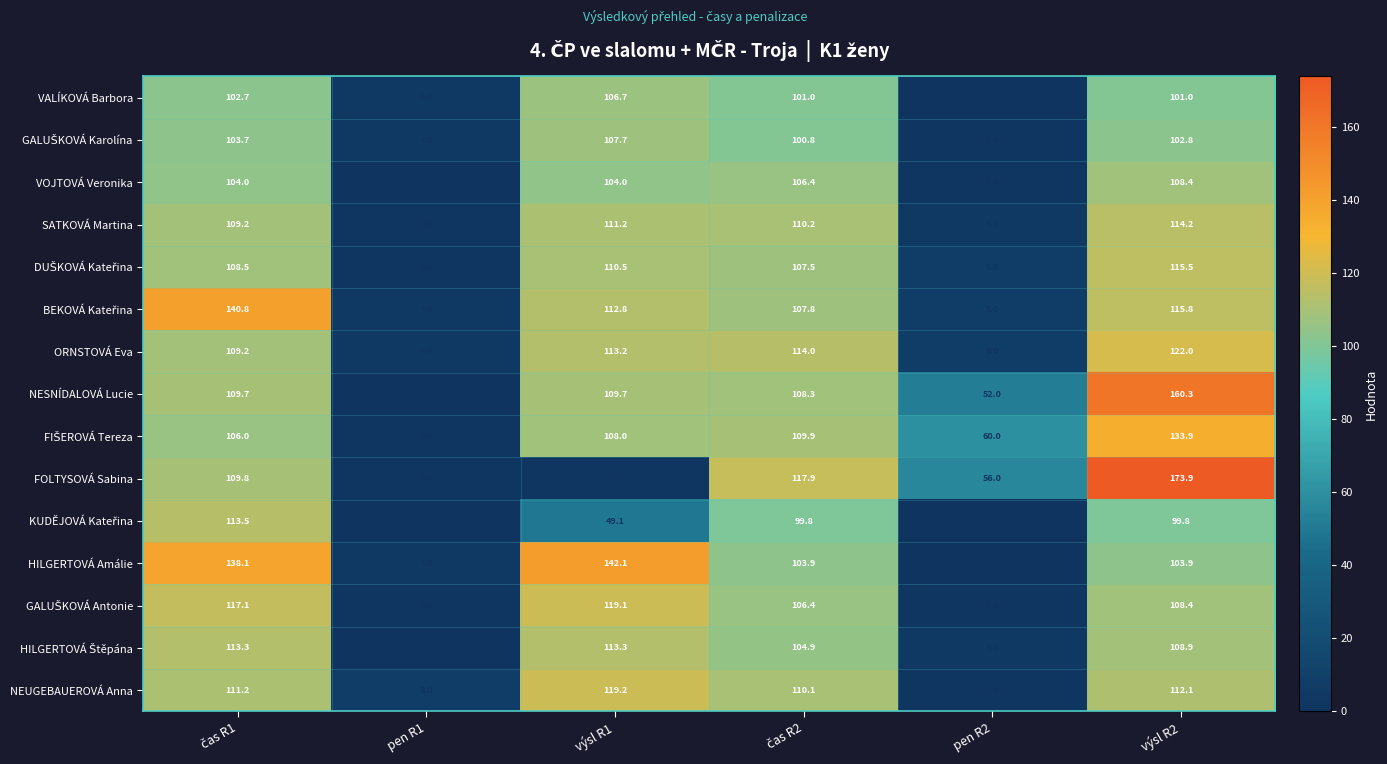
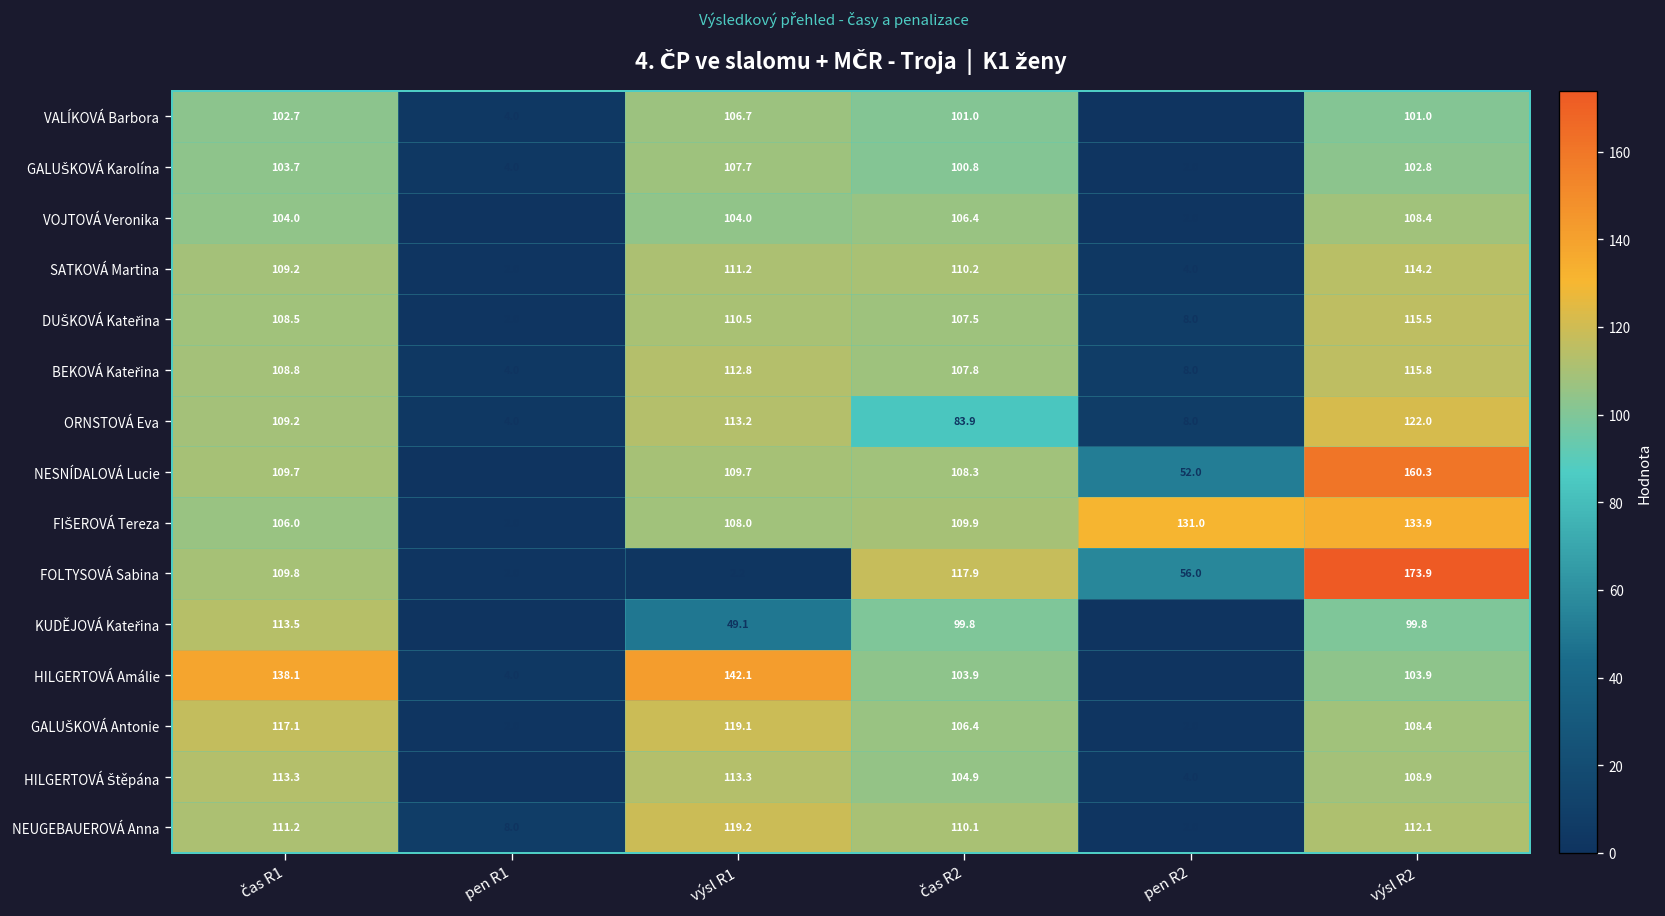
  {
    "VALÍKOVÁ Barbora": {
      "čas R1": 102.7,
      "výsl R1": 106.7,
      "čas R2": 101.0,
      "výsl R2": 101.0
    },
    "GALUŠKOVÁ Karolína": {
      "čas R1": 103.7,
      "výsl R1": 107.7,
      "čas R2": 100.8,
      "výsl R2": 102.8
    },
    "VOJTOVÁ Veronika": {
      "čas R1": 104.0,
      "výsl R1": 104.0,
      "čas R2": 106.4,
      "výsl R2": 108.4
    },
    "SATKOVÁ Martina": {
      "čas R1": 109.2,
      "výsl R1": 111.2,
      "čas R2": 110.2,
      "výsl R2": 114.2
    },
    "DUŠKOVÁ Kateřina": {
      "čas R1": 108.5,
      "výsl R1": 110.5,
      "čas R2": 107.5,
      "výsl R2": 115.5
    },
    "BEKOVÁ Kateřina": {
-     "čas R1": 140.8,
+     "čas R1": 108.8,
      "výsl R1": 112.8,
      "čas R2": 107.8,
      "výsl R2": 115.8
    },
    "ORNSTOVÁ Eva": {
      "čas R1": 109.2,
      "výsl R1": 113.2,
-     "čas R2": 114.0,
+     "čas R2": 83.9,
      "výsl R2": 122.0
    },
    "NESNÍDALOVÁ Lucie": {
      "čas R1": 109.7,
      "výsl R1": 109.7,
      "čas R2": 108.3,
      "pen R2": 52.0,
      "výsl R2": 160.3
    },
    "FIŠEROVÁ Tereza": {
      "čas R1": 106.0,
      "výsl R1": 108.0,
      "čas R2": 109.9,
-     "pen R2": 60.0,
+     "pen R2": 131.0,
      "výsl R2": 133.9
    },
    "FOLTYSOVÁ Sabina": {
      "čas R1": 109.8,
      "čas R2": 117.9,
      "pen R2": 56.0,
      "výsl R2": 173.9
    },
    "KUDĚJOVÁ Kateřina": {
      "čas R1": 113.5,
      "výsl R1": 49.1,
      "čas R2": 99.8,
      "výsl R2": 99.8
    },
    "HILGERTOVÁ Amálie": {
      "čas R1": 138.1,
      "výsl R1": 142.1,
      "čas R2": 103.9,
      "výsl R2": 103.9
    },
    "GALUŠKOVÁ Antonie": {
      "čas R1": 117.1,
      "výsl R1": 119.1,
      "čas R2": 106.4,
      "výsl R2": 108.4
    },
    "HILGERTOVÁ Štěpána": {
      "čas R1": 113.3,
      "výsl R1": 113.3,
      "čas R2": 104.9,
      "výsl R2": 108.9
    },
    "NEUGEBAUEROVÁ Anna": {
      "čas R1": 111.2,
      "výsl R1": 119.2,
      "čas R2": 110.1,
      "výsl R2": 112.1
    }
  }
